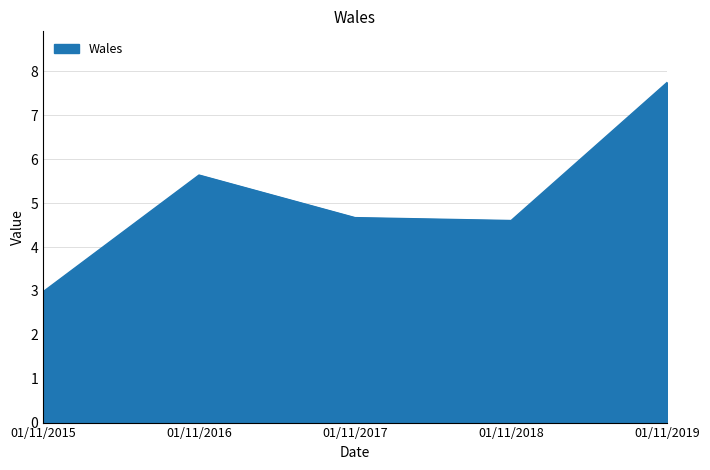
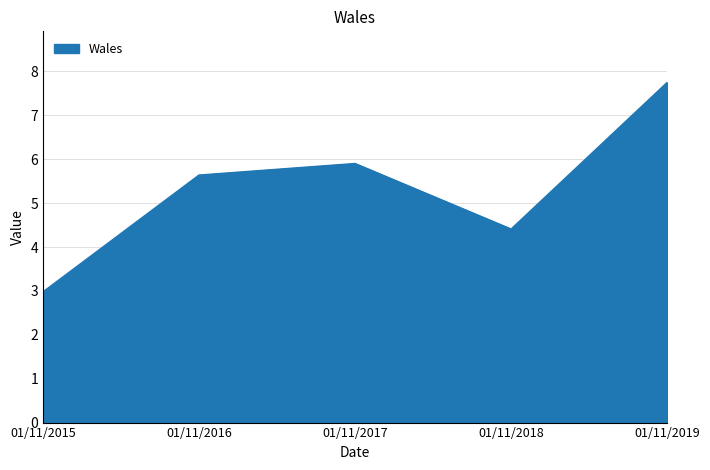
  {
    "01/11/2015": 3.0,
    "01/11/2016": 5.6,
-   "01/11/2017": 4.7,
-   "01/11/2018": 4.6,
+   "01/11/2017": 5.9,
+   "01/11/2018": 4.4,
    "01/11/2019": 7.8
  }
